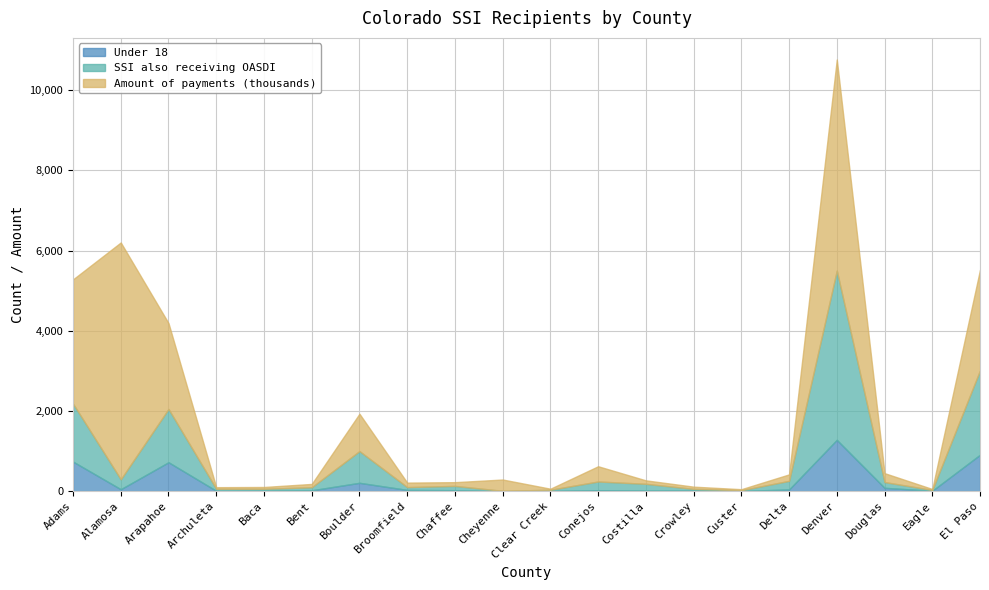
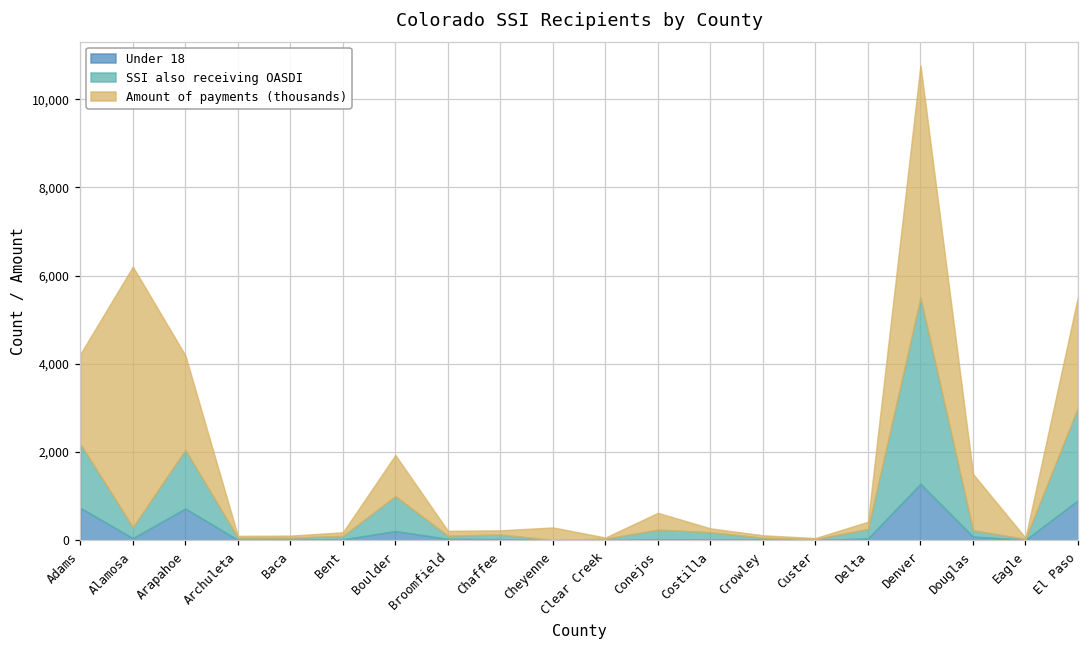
  {
    "Amount of payments (thousands)": {
-     "Adams": "3,100",
+     "Adams": "2,000",
      "Alamosa": "5,900",
      "Arapahoe": "2,100",
      "Bent": "100",
      "Boulder": "900",
      "Broomfield": "100",
      "Chaffee": "100",
      "Cheyenne": "300",
      "Conejos": "400",
      "Costilla": "100",
      "Delta": "200",
      "Denver": "5,300",
-     "Douglas": "200",
+     "Douglas": "1,300",
      "El Paso": "2,500"
    }
  }
